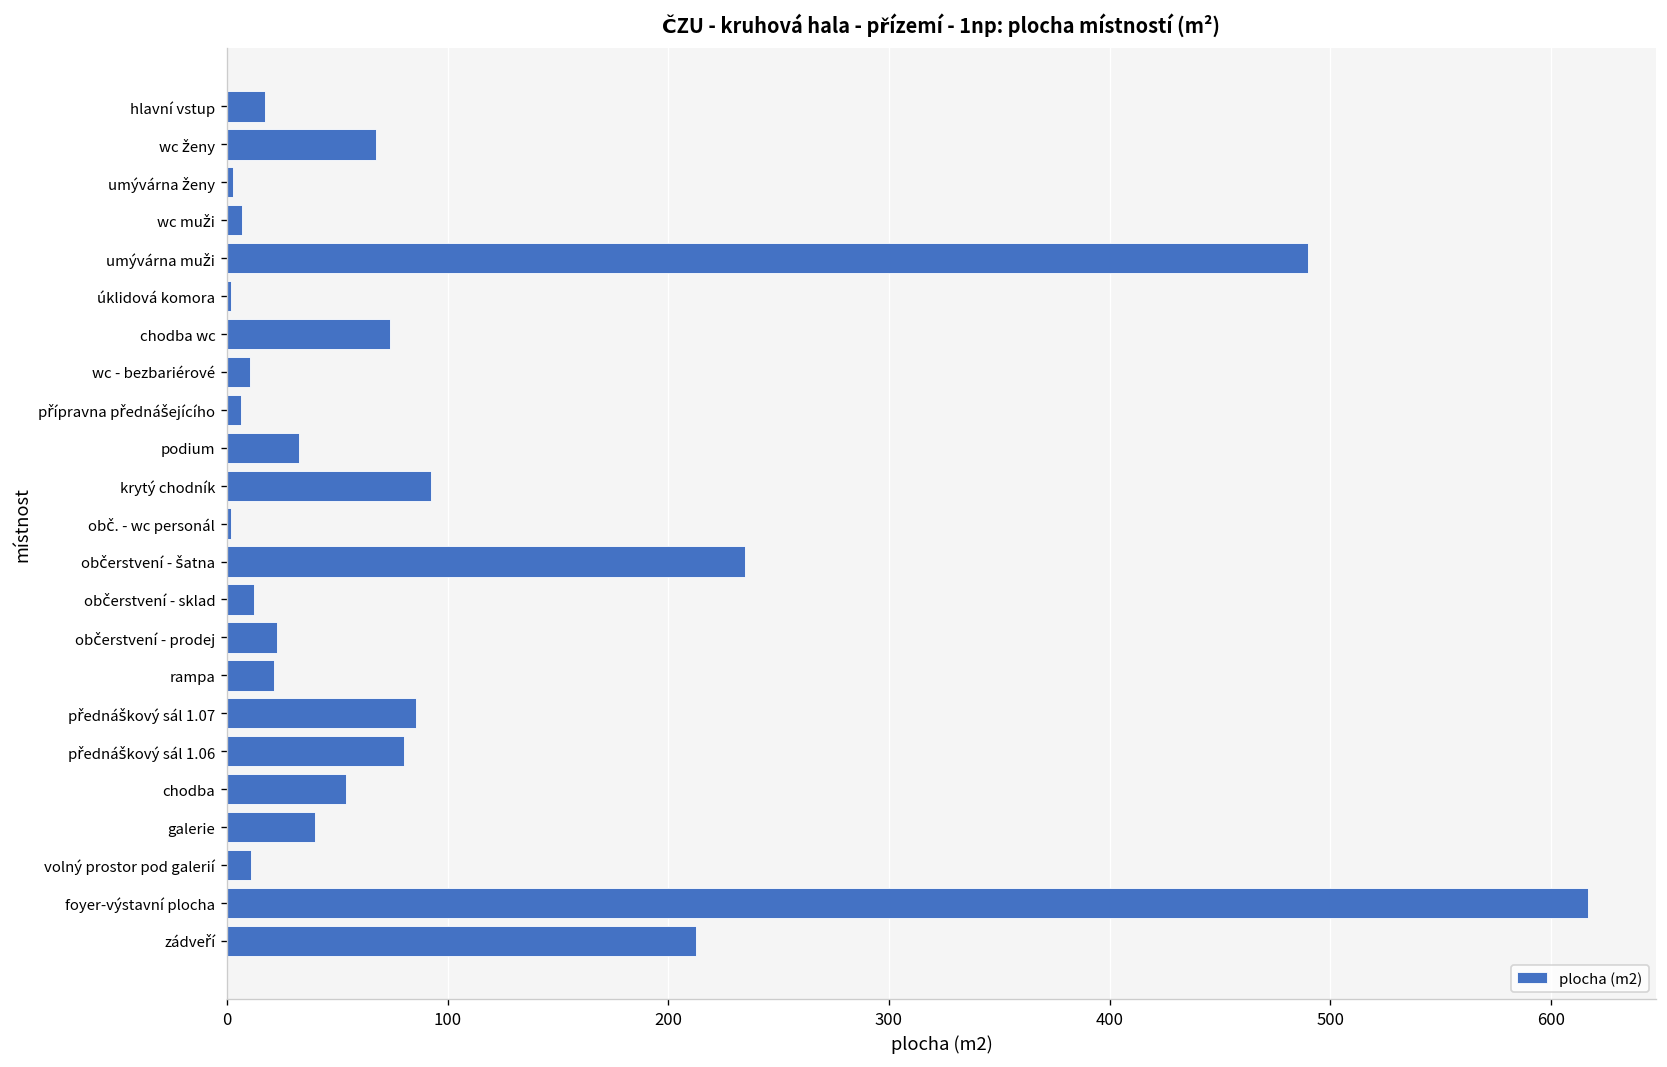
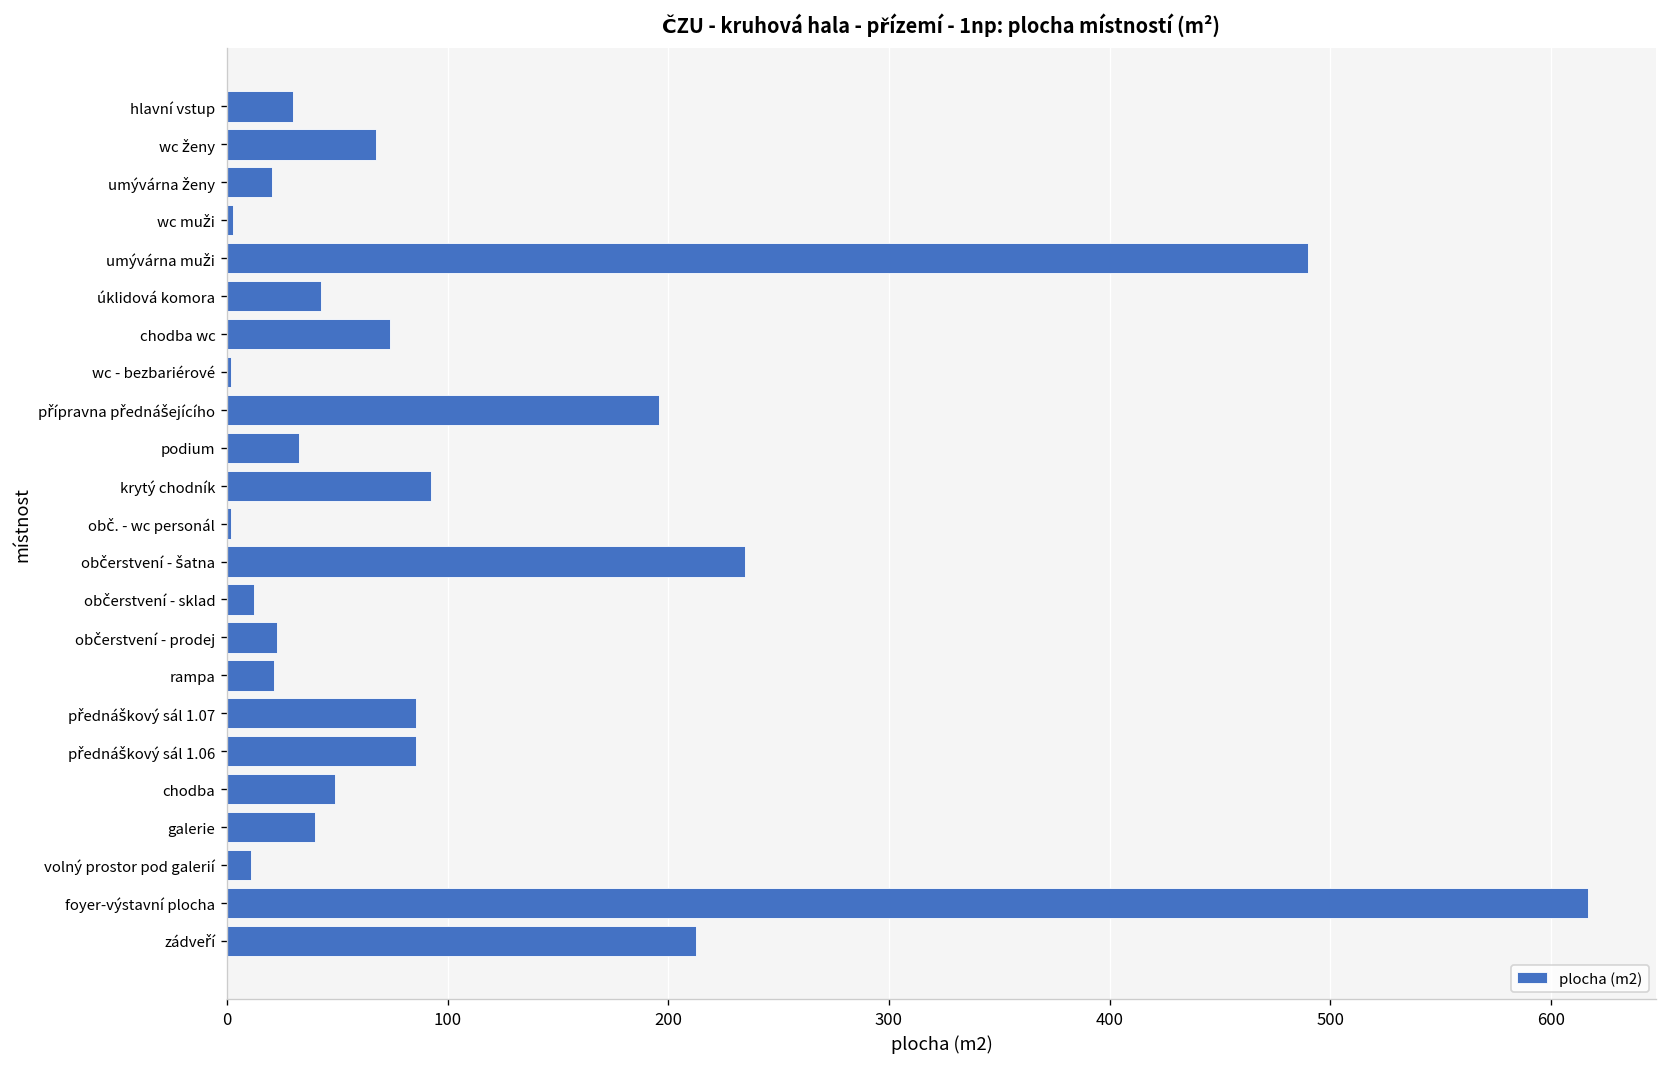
  {
-   "hlavní vstup": 17,
+   "hlavní vstup": 30,
    "wc ženy": 68,
-   "umývárna ženy": 3,
-   "wc muži": 7,
+   "umývárna ženy": 20,
+   "wc muži": 3,
    "umývárna muži": 490,
-   "úklidová komora": 2,
+   "úklidová komora": 43,
    "chodba wc": 74,
-   "wc - bezbariérové": 10,
-   "přípravna přednášejícího": 6,
+   "wc - bezbariérové": 2,
+   "přípravna přednášejícího": 196,
    "podium": 33,
    "krytý chodník": 93,
    "obč. - wc personál": 2,
    "občerstvení - šatna": 235,
    "občerstvení - sklad": 12,
    "občerstvení - prodej": 23,
    "rampa": 21,
    "přednáškový sál 1.07": 86,
-   "přednáškový sál 1.06": 80,
-   "chodba": 54,
+   "přednáškový sál 1.06": 86,
+   "chodba": 49,
    "galerie": 40,
    "volný prostor pod galerií": 11,
    "foyer-výstavní plocha": 617,
    "zádveří": 213
  }
